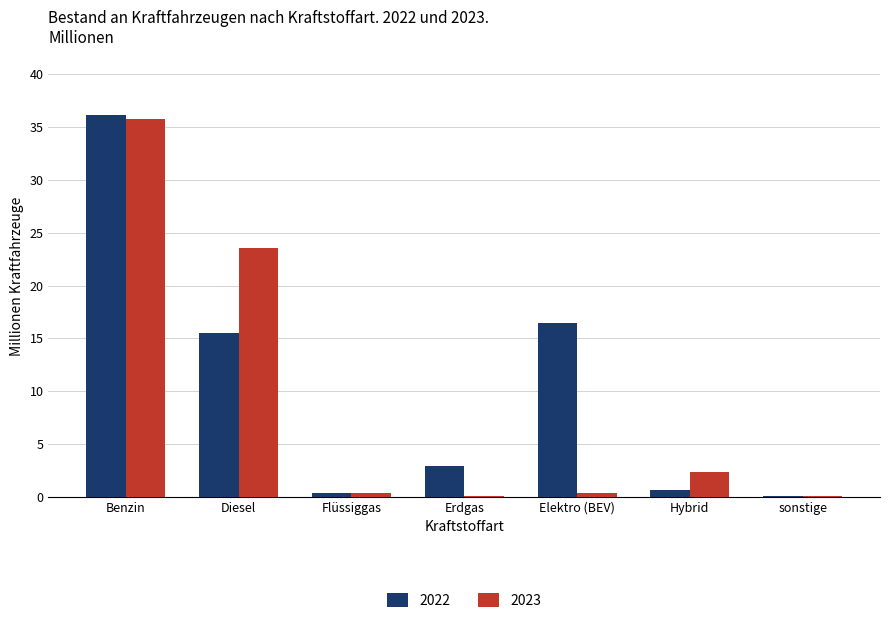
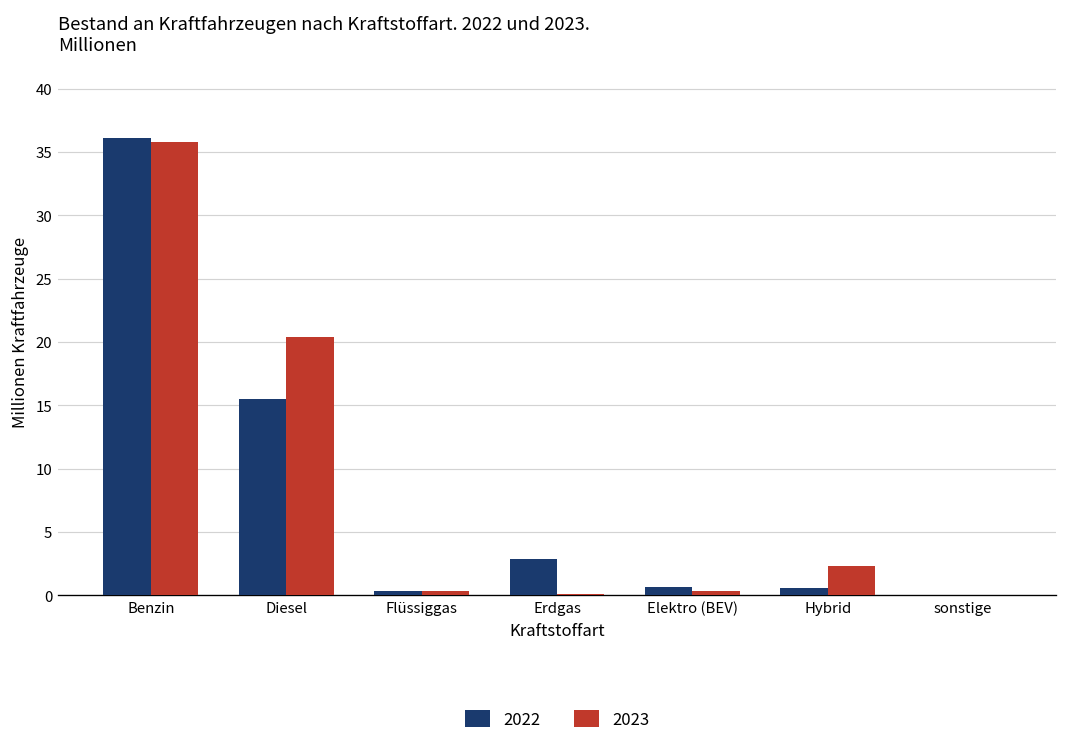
  {
    "2022": {
      "Benzin": 36.1,
      "Diesel": 15.5,
      "Flüssiggas": 0.4,
      "Erdgas": 2.9,
-     "Elektro (BEV)": 16.5,
+     "Elektro (BEV)": 0.7,
      "Hybrid": 0.6
    },
    "2023": {
      "Benzin": 35.8,
-     "Diesel": 23.6,
+     "Diesel": 20.4,
      "Flüssiggas": 0.3,
      "Elektro (BEV)": 0.4,
      "Hybrid": 2.3
    }
  }
